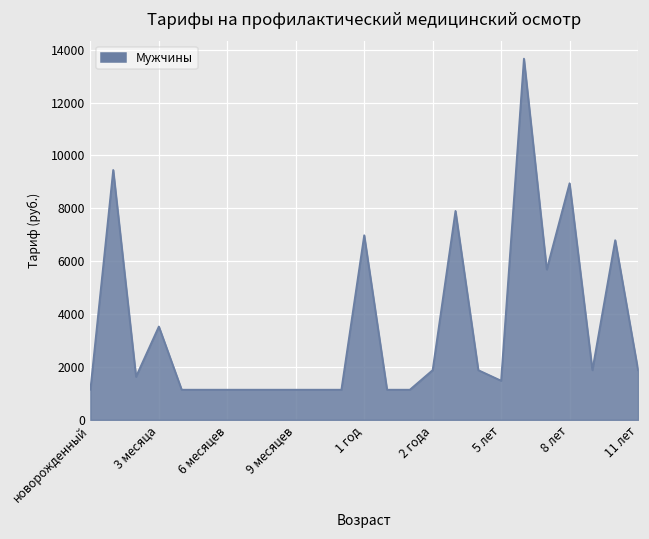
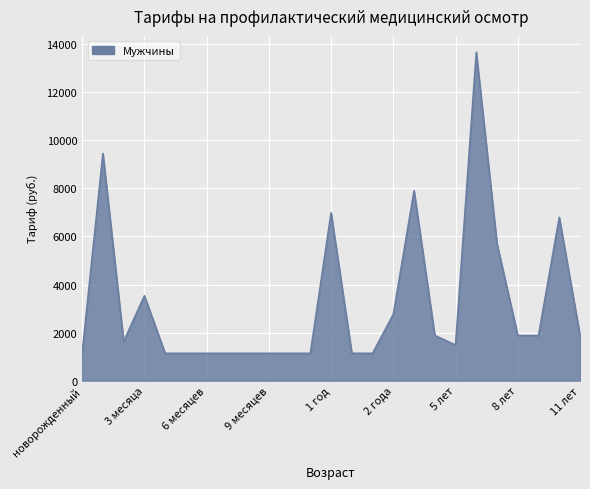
  {
    "новорожденный": 1100,
    "3 месяца": 3500,
    "6 месяцев": 1100,
    "9 месяцев": 1100,
    "1 год": 7000,
-   "2 года": 1900,
+   "2 года": 2800,
    "5 лет": 1500,
-   "8 лет": 8900,
+   "8 лет": 1900,
    "11 лет": 1900
  }
